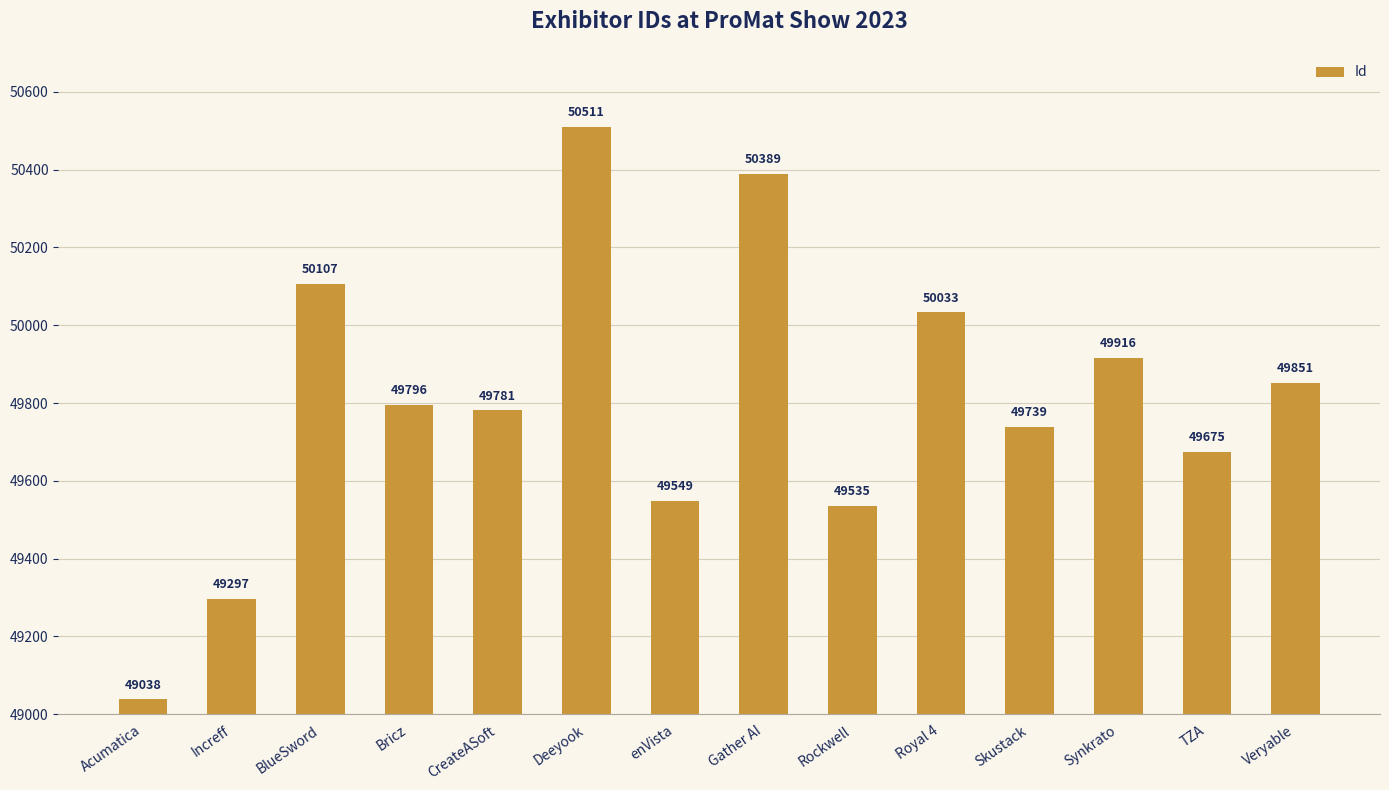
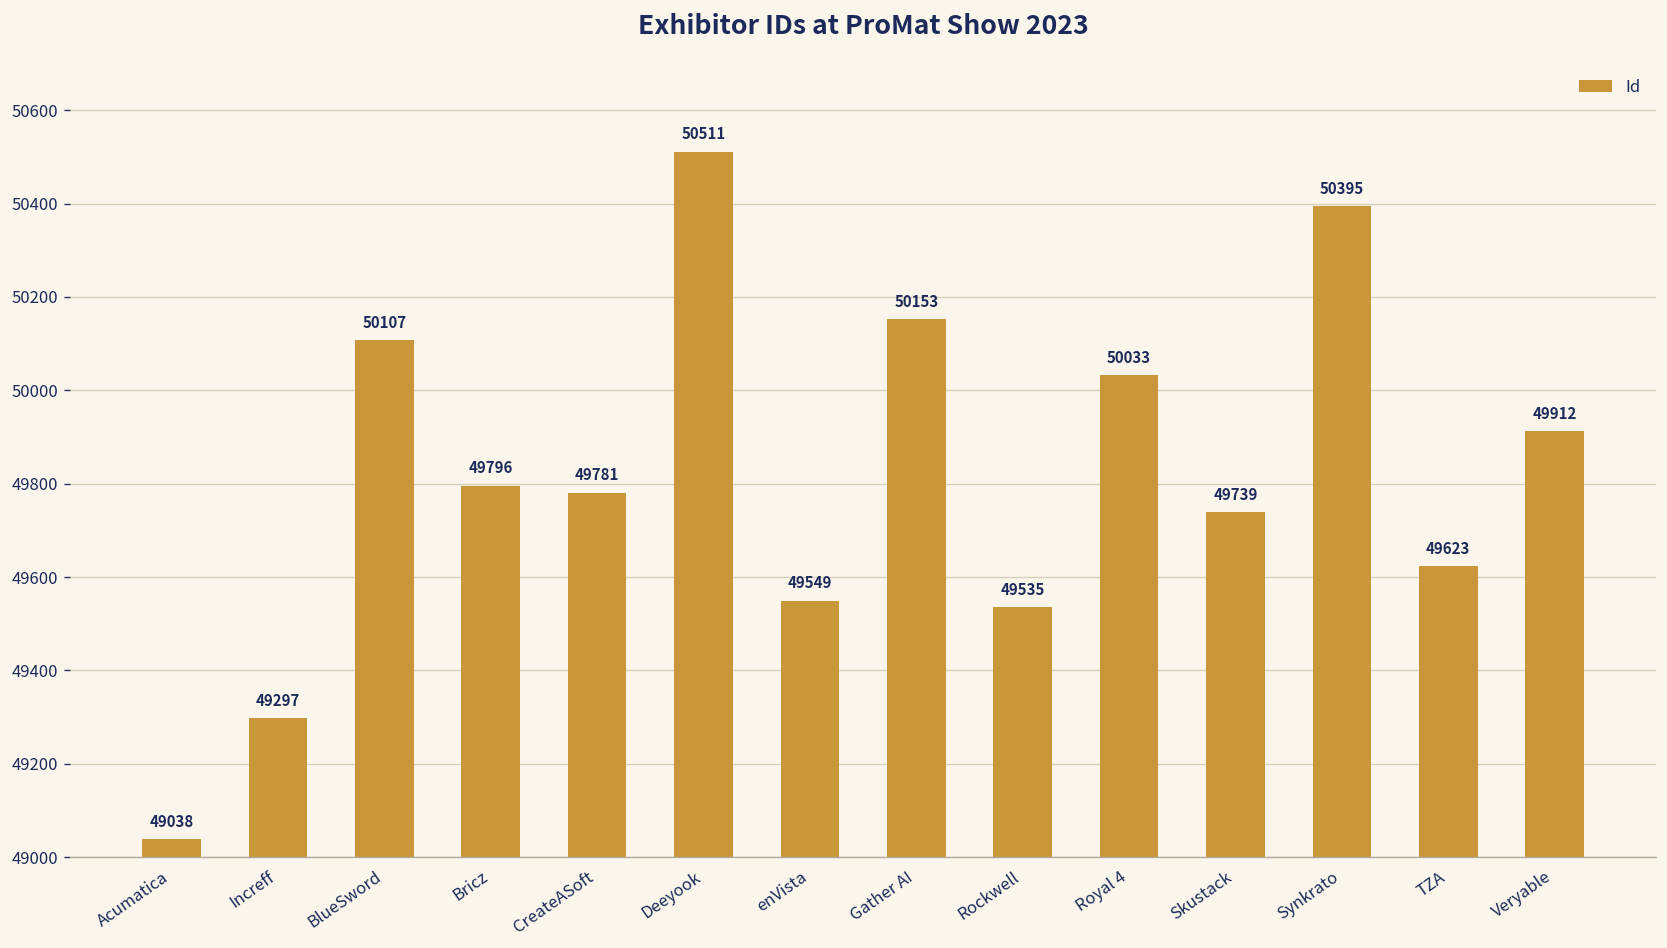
  {
    "Acumatica": 49038,
    "Increff": 49297,
    "BlueSword": 50107,
    "Bricz": 49796,
    "CreateASoft": 49781,
    "Deeyook": 50511,
    "enVista": 49549,
-   "Gather AI": 50389,
+   "Gather AI": 50153,
    "Rockwell": 49535,
    "Royal 4": 50033,
    "Skustack": 49739,
-   "Synkrato": 49916,
-   "TZA": 49675,
-   "Veryable": 49851
+   "Synkrato": 50395,
+   "TZA": 49623,
+   "Veryable": 49912
  }
